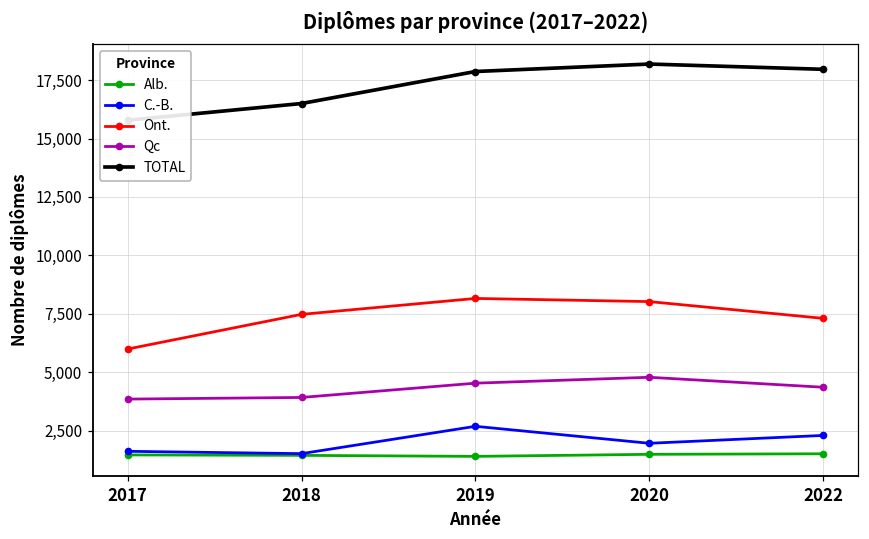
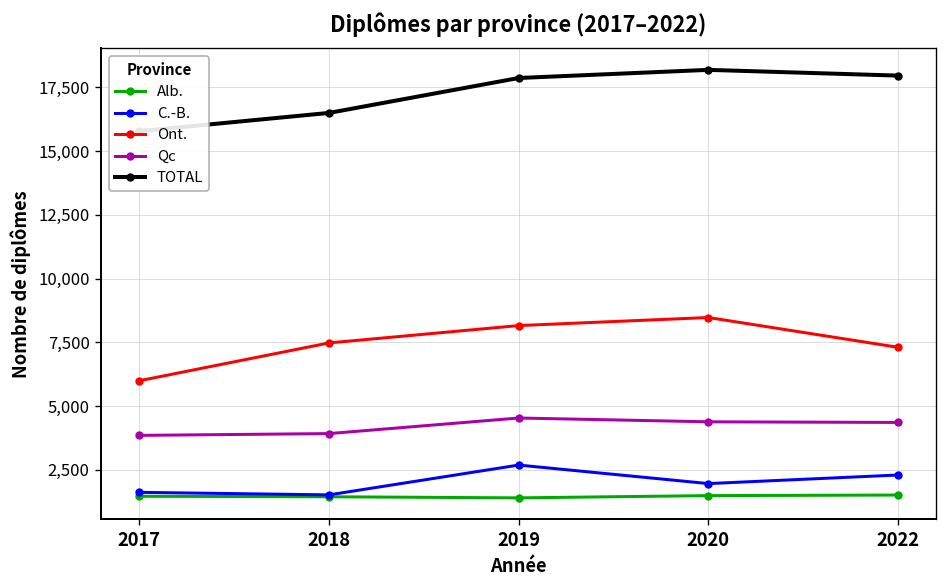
  {
    "Alb.": {
      "2017": "1,500",
      "2019": "1,400",
      "2020": "1,500",
      "2022": "1,500"
    },
    "C.-B.": {
      "2017": "1,600",
      "2019": "2,700",
      "2020": "2,000",
      "2022": "2,300"
    },
    "Ont.": {
      "2017": "6,000",
      "2018": "7,500",
      "2019": "8,200",
-     "2020": "8,000",
+     "2020": "8,500",
      "2022": "7,300"
    },
    "Qc": {
      "2017": "3,900",
      "2018": "3,900",
      "2019": "4,500",
-     "2020": "4,800",
+     "2020": "4,400",
      "2022": "4,400"
    },
    "TOTAL": {
      "2018": "16,500",
      "2019": "17,900",
      "2020": "18,200",
      "2022": "18,000"
    }
  }
